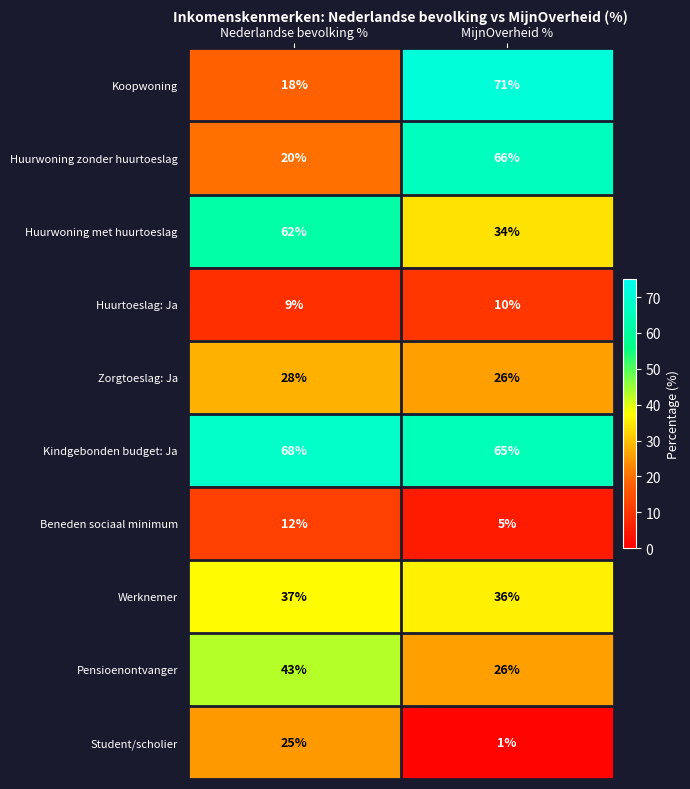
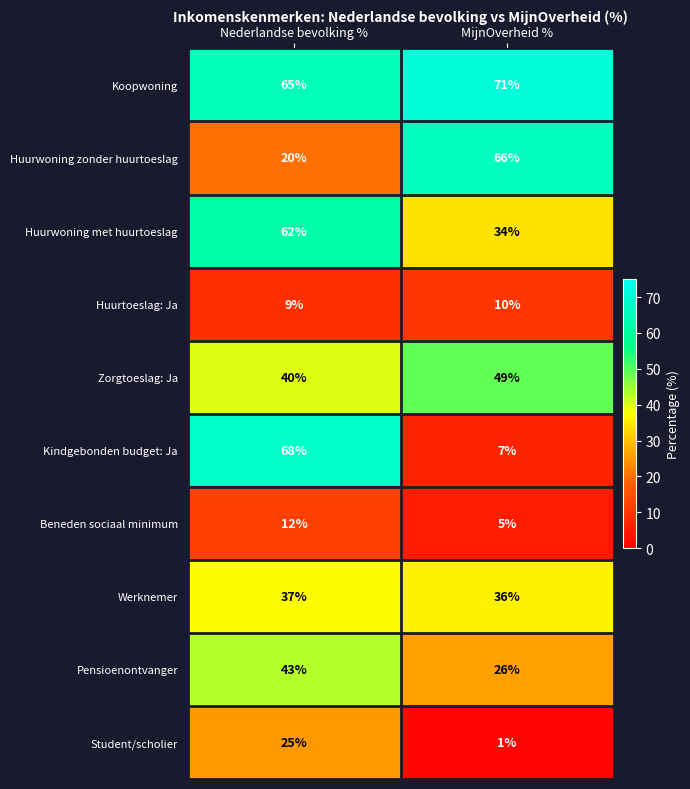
  {
    "Koopwoning": {
-     "Nederlandse bevolking %": "18%",
+     "Nederlandse bevolking %": "65%",
      "MijnOverheid %": "71%"
    },
    "Huurwoning zonder huurtoeslag": {
      "Nederlandse bevolking %": "20%",
      "MijnOverheid %": "66%"
    },
    "Huurwoning met huurtoeslag": {
      "Nederlandse bevolking %": "62%",
      "MijnOverheid %": "34%"
    },
    "Huurtoeslag: Ja": {
      "Nederlandse bevolking %": "9%",
      "MijnOverheid %": "10%"
    },
    "Zorgtoeslag: Ja": {
-     "Nederlandse bevolking %": "28%",
-     "MijnOverheid %": "26%"
+     "Nederlandse bevolking %": "40%",
+     "MijnOverheid %": "49%"
    },
    "Kindgebonden budget: Ja": {
      "Nederlandse bevolking %": "68%",
-     "MijnOverheid %": "65%"
+     "MijnOverheid %": "7%"
    },
    "Beneden sociaal minimum": {
      "Nederlandse bevolking %": "12%",
      "MijnOverheid %": "5%"
    },
    "Werknemer": {
      "Nederlandse bevolking %": "37%",
      "MijnOverheid %": "36%"
    },
    "Pensioenontvanger": {
      "Nederlandse bevolking %": "43%",
      "MijnOverheid %": "26%"
    },
    "Student/scholier": {
      "Nederlandse bevolking %": "25%",
      "MijnOverheid %": "1%"
    }
  }
